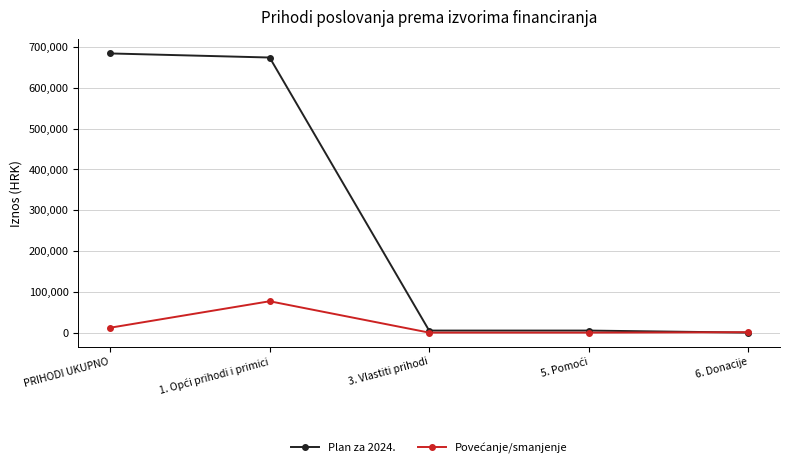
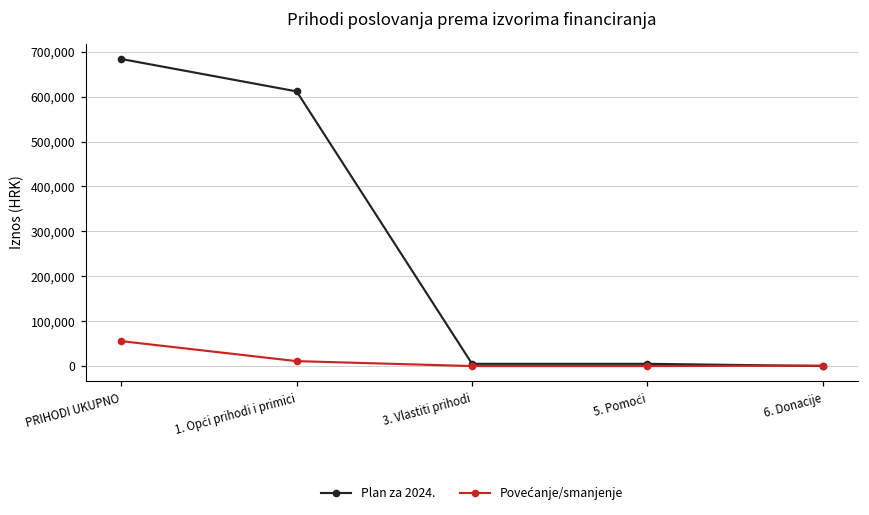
  {
    "Plan za 2024.": {
      "PRIHODI UKUPNO": "680,000",
-     "1. Opći prihodi i primici": "670,000"
+     "1. Opći prihodi i primici": "610,000"
    },
    "Povećanje/smanjenje": {
-     "PRIHODI UKUPNO": "10,000",
-     "1. Opći prihodi i primici": "80,000"
+     "PRIHODI UKUPNO": "60,000",
+     "1. Opći prihodi i primici": "10,000"
    }
  }
